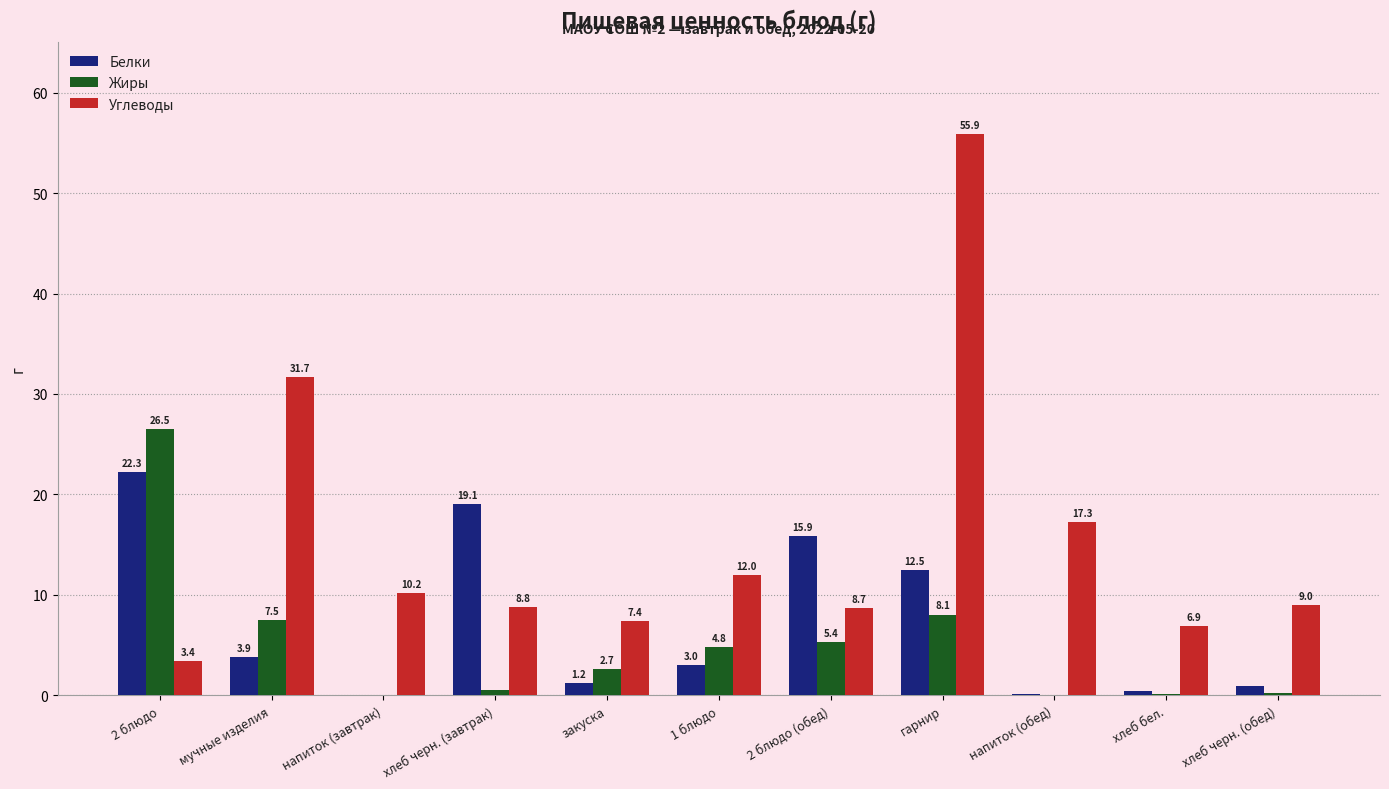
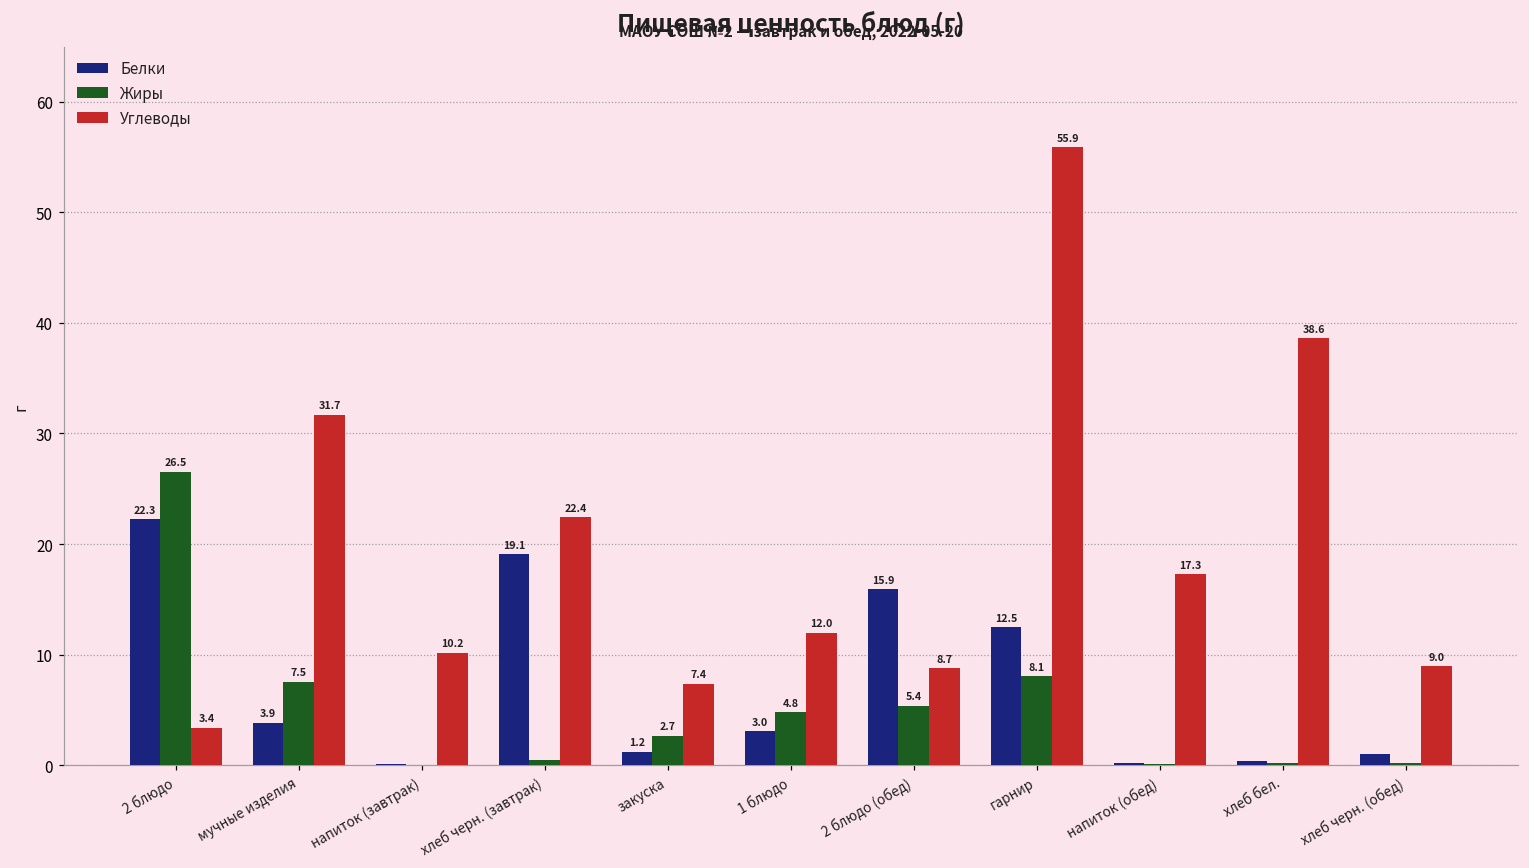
  {
    "Белки": {
      "2 блюдо": 22.3,
      "мучные изделия": 3.9,
      "хлеб черн. (завтрак)": 19.1,
      "закуска": 1.2,
      "1 блюдо": 3.0,
      "2 блюдо (обед)": 15.9,
      "гарнир": 12.5
    },
    "Жиры": {
      "2 блюдо": 26.5,
      "мучные изделия": 7.5,
      "закуска": 2.7,
      "1 блюдо": 4.8,
      "2 блюдо (обед)": 5.4,
      "гарнир": 8.1
    },
    "Углеводы": {
      "2 блюдо": 3.4,
      "мучные изделия": 31.7,
      "напиток (завтрак)": 10.2,
-     "хлеб черн. (завтрак)": 8.8,
+     "хлеб черн. (завтрак)": 22.4,
      "закуска": 7.4,
      "1 блюдо": 12.0,
      "2 блюдо (обед)": 8.7,
      "гарнир": 55.9,
      "напиток (обед)": 17.3,
-     "хлеб бел.": 6.9,
+     "хлеб бел.": 38.6,
      "хлеб черн. (обед)": 9.0
    }
  }
